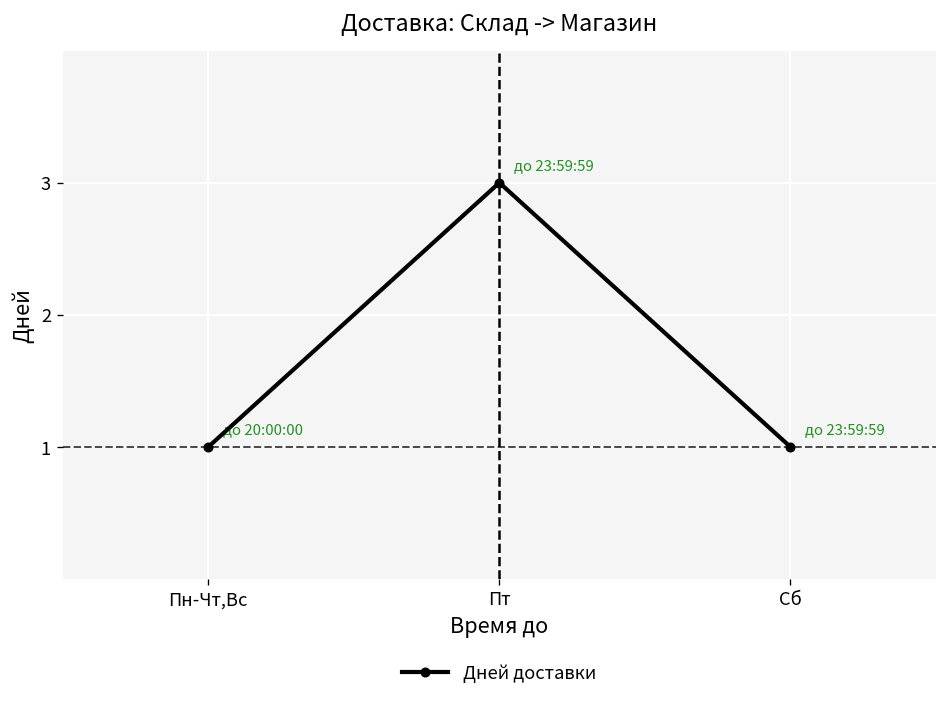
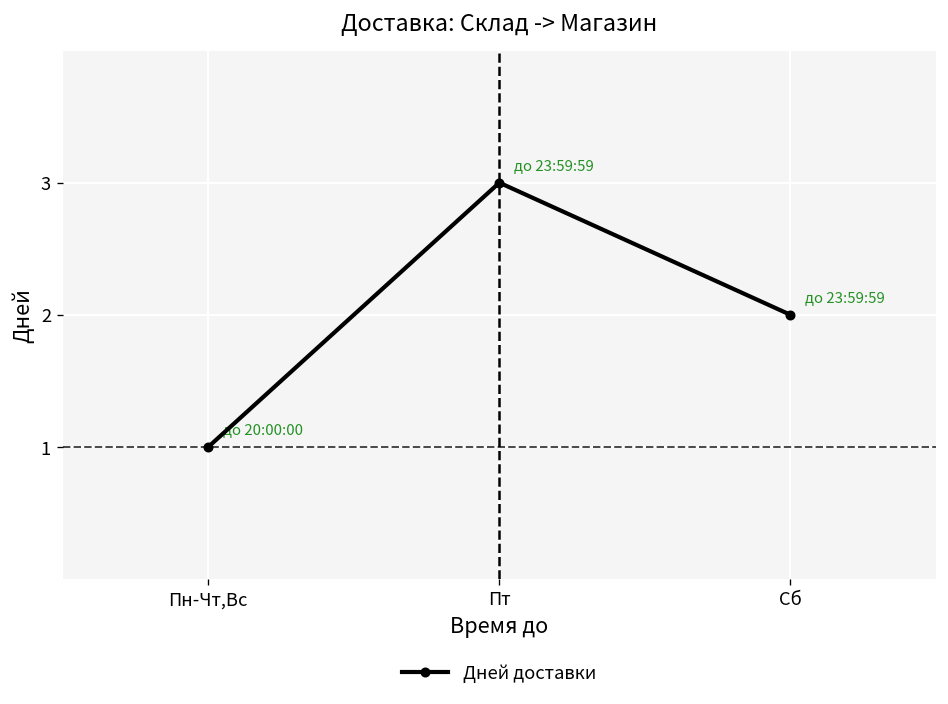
  {
-   "Сб": 1
+   "Сб": 2
  }
